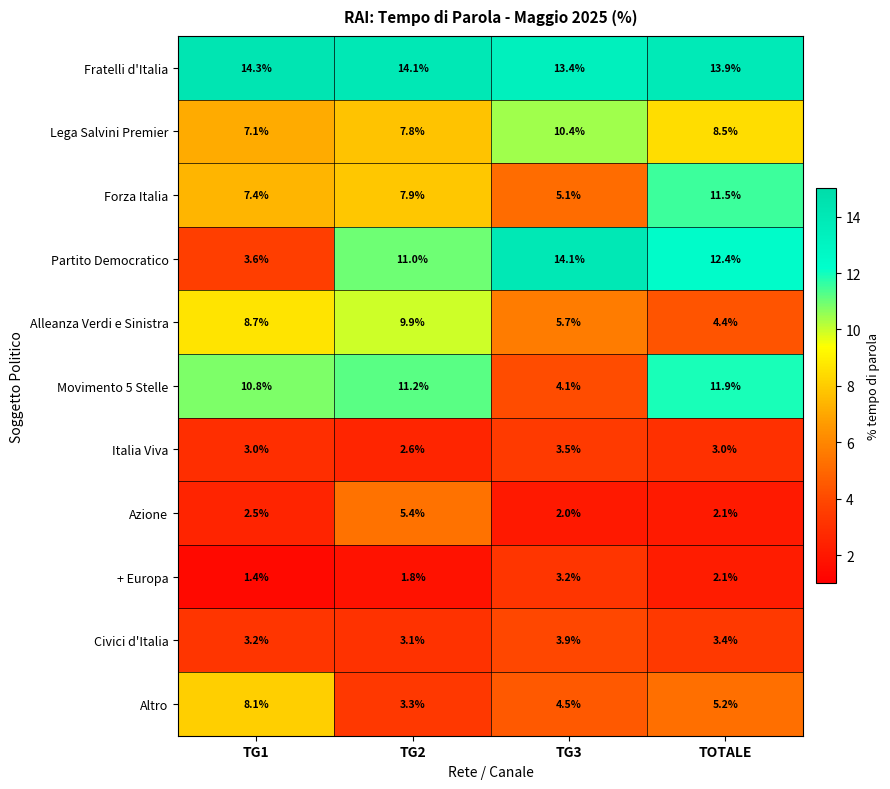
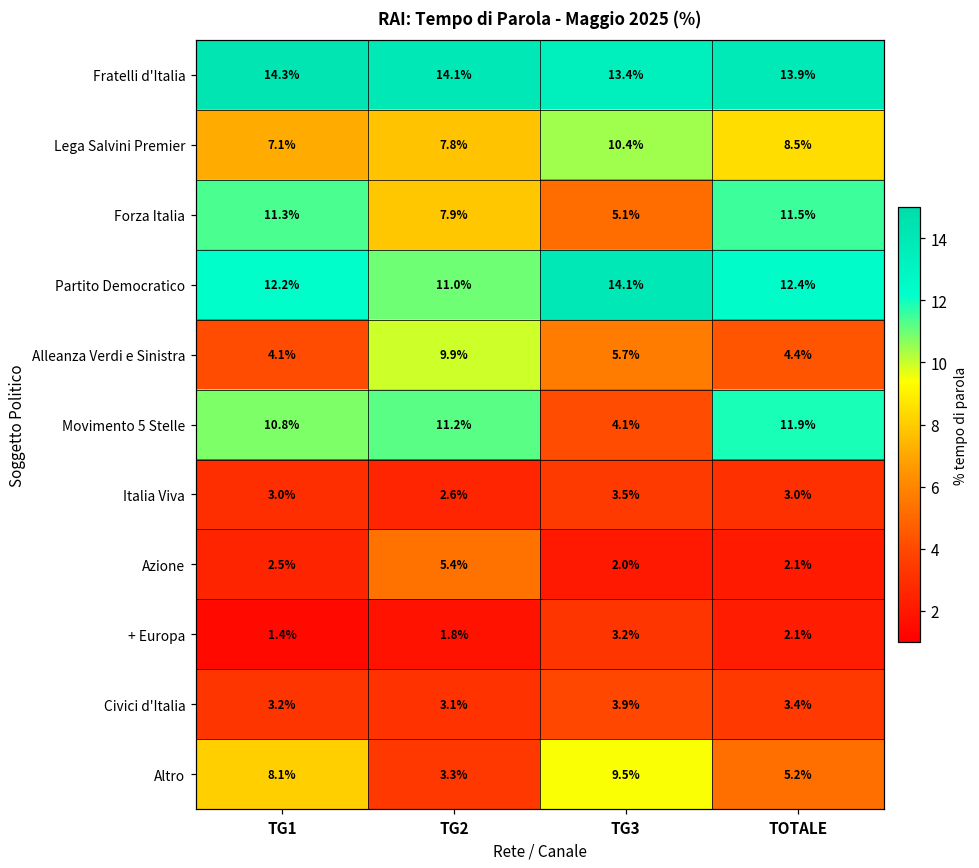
  {
    "Fratelli d'Italia": {
      "TG1": "14.3%",
      "TG2": "14.1%",
      "TG3": "13.4%",
      "TOTALE": "13.9%"
    },
    "Lega Salvini Premier": {
      "TG1": "7.1%",
      "TG2": "7.8%",
      "TG3": "10.4%",
      "TOTALE": "8.5%"
    },
    "Forza Italia": {
-     "TG1": "7.4%",
+     "TG1": "11.3%",
      "TG2": "7.9%",
      "TG3": "5.1%",
      "TOTALE": "11.5%"
    },
    "Partito Democratico": {
-     "TG1": "3.6%",
+     "TG1": "12.2%",
      "TG2": "11.0%",
      "TG3": "14.1%",
      "TOTALE": "12.4%"
    },
    "Alleanza Verdi e Sinistra": {
-     "TG1": "8.7%",
+     "TG1": "4.1%",
      "TG2": "9.9%",
      "TG3": "5.7%",
      "TOTALE": "4.4%"
    },
    "Movimento 5 Stelle": {
      "TG1": "10.8%",
      "TG2": "11.2%",
      "TG3": "4.1%",
      "TOTALE": "11.9%"
    },
    "Italia Viva": {
      "TG1": "3.0%",
      "TG2": "2.6%",
      "TG3": "3.5%",
      "TOTALE": "3.0%"
    },
    "Azione": {
      "TG1": "2.5%",
      "TG2": "5.4%",
      "TG3": "2.0%",
      "TOTALE": "2.1%"
    },
    "+ Europa": {
      "TG1": "1.4%",
      "TG2": "1.8%",
      "TG3": "3.2%",
      "TOTALE": "2.1%"
    },
    "Civici d'Italia": {
      "TG1": "3.2%",
      "TG2": "3.1%",
      "TG3": "3.9%",
      "TOTALE": "3.4%"
    },
    "Altro": {
      "TG1": "8.1%",
      "TG2": "3.3%",
-     "TG3": "4.5%",
+     "TG3": "9.5%",
      "TOTALE": "5.2%"
    }
  }
